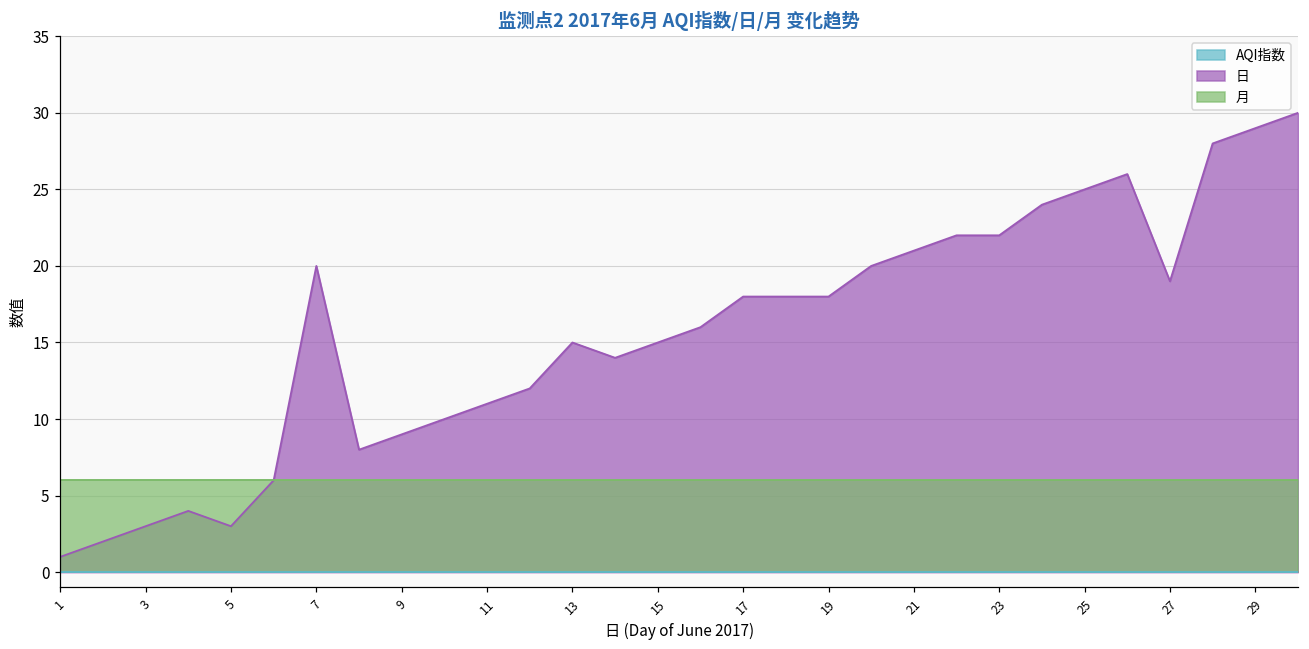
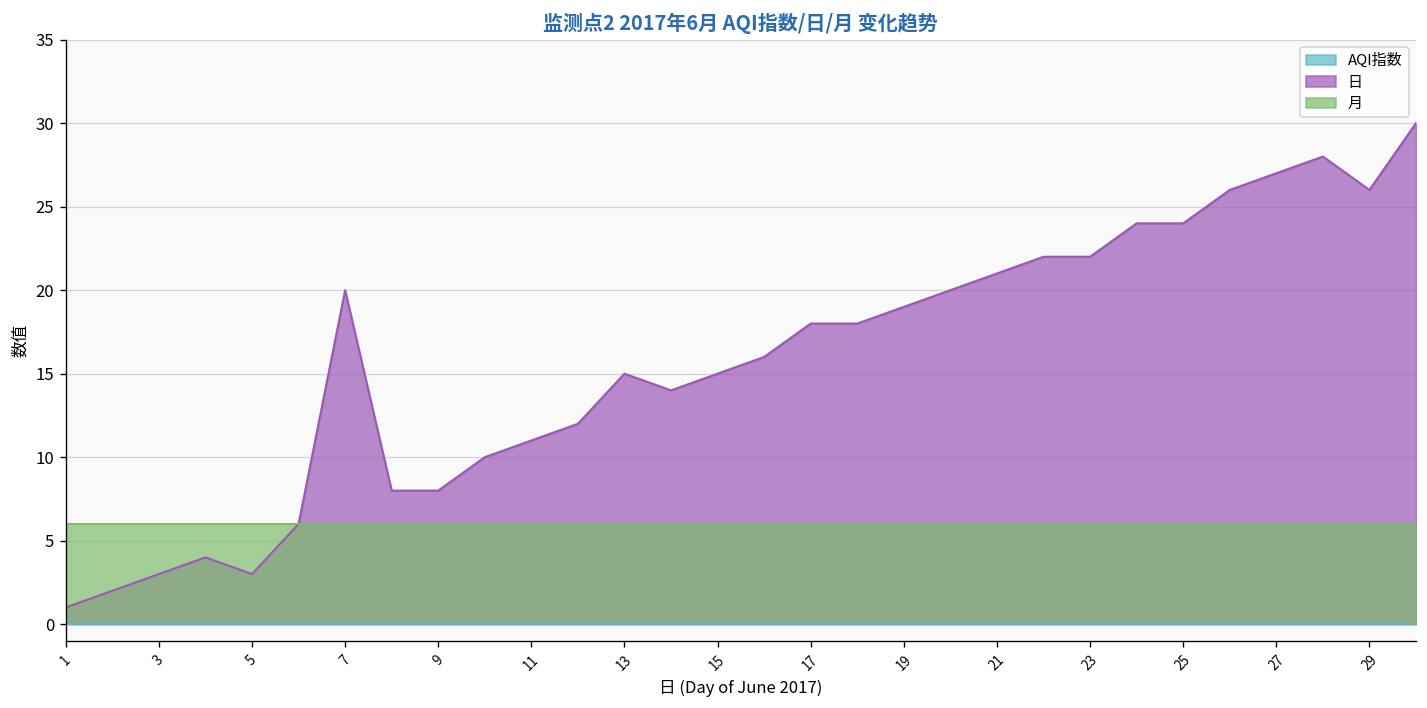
  {
    "AQI指数": {
      "1": 0,
      "3": 0,
      "5": 0,
      "7": 0,
      "9": 0,
      "11": 0,
      "13": 0,
      "15": 0,
      "17": 0,
      "19": 0,
      "21": 0,
      "23": 0,
      "25": 0,
      "27": 0,
      "29": 0
    },
    "日": {
      "1": 1,
      "3": 3,
      "5": 3,
      "7": 20,
-     "9": 9,
+     "9": 8,
      "11": 11,
      "13": 15,
      "15": 15,
      "17": 18,
-     "19": 18,
+     "19": 19,
      "21": 21,
      "23": 22,
-     "25": 25,
-     "27": 19,
-     "29": 29
+     "25": 24,
+     "27": 27,
+     "29": 26
    },
    "月": {
      "1": 6,
      "3": 6,
      "5": 6,
      "7": 6,
      "9": 6,
      "11": 6,
      "13": 6,
      "15": 6,
      "17": 6,
      "19": 6,
      "21": 6,
      "23": 6,
      "25": 6,
      "27": 6,
      "29": 6
    }
  }
